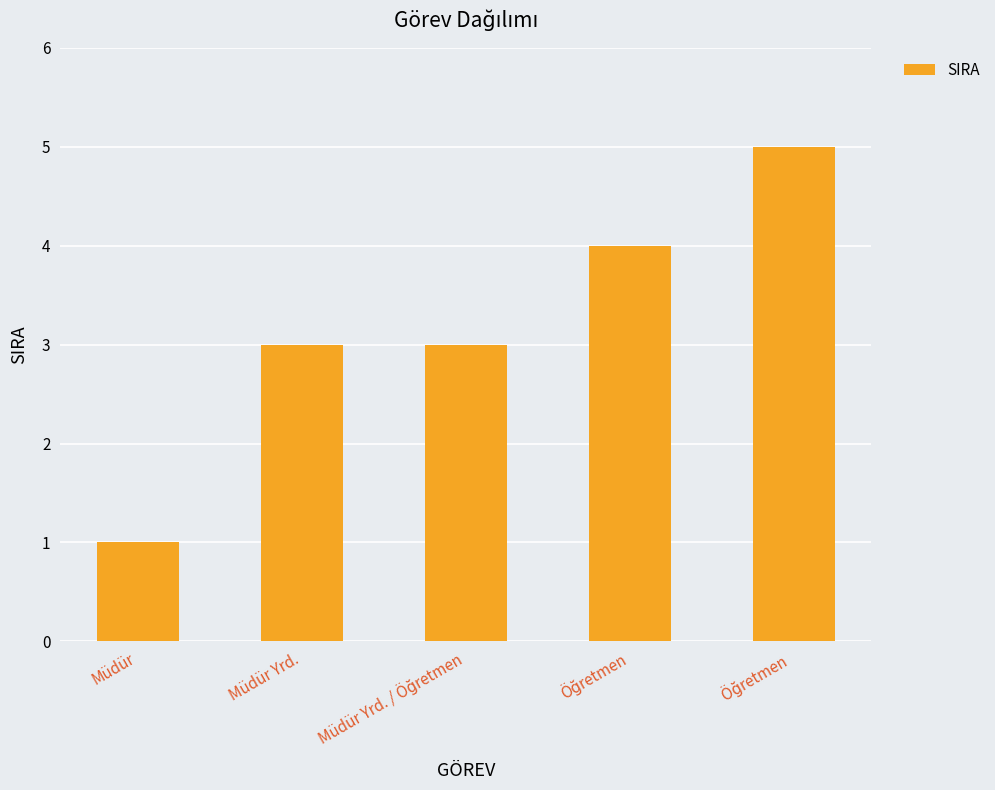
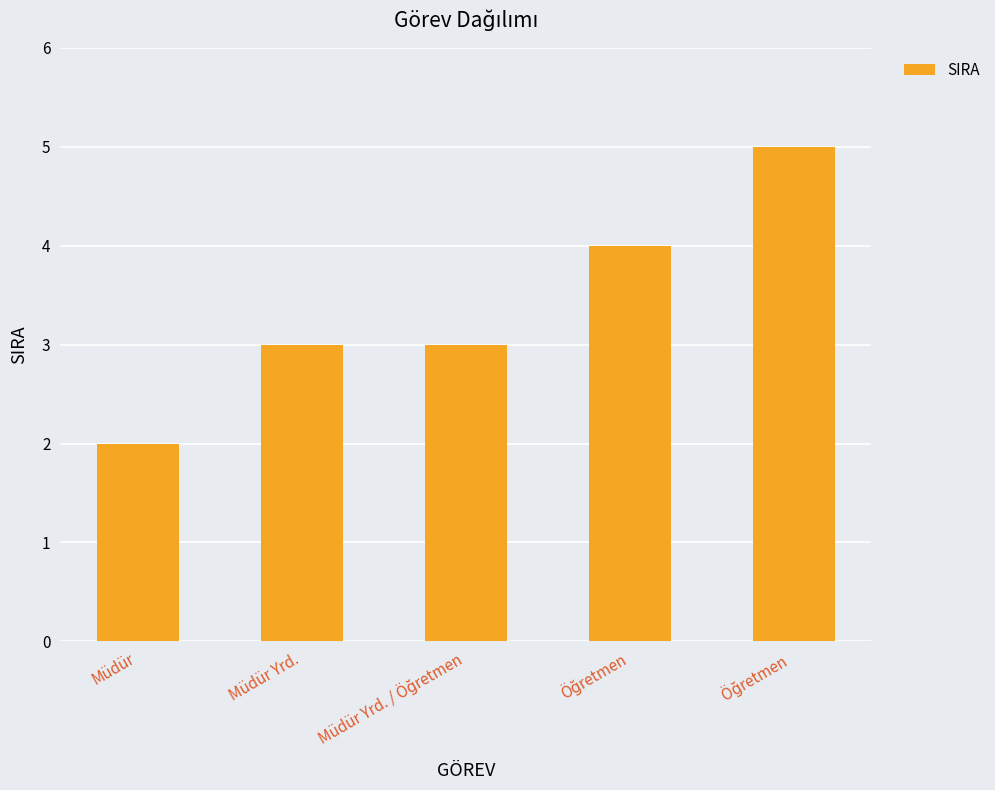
  {
-   "Müdür": 1,
+   "Müdür": 2,
    "Müdür Yrd.": 3,
    "Müdür Yrd. / Öğretmen": 3
  }
